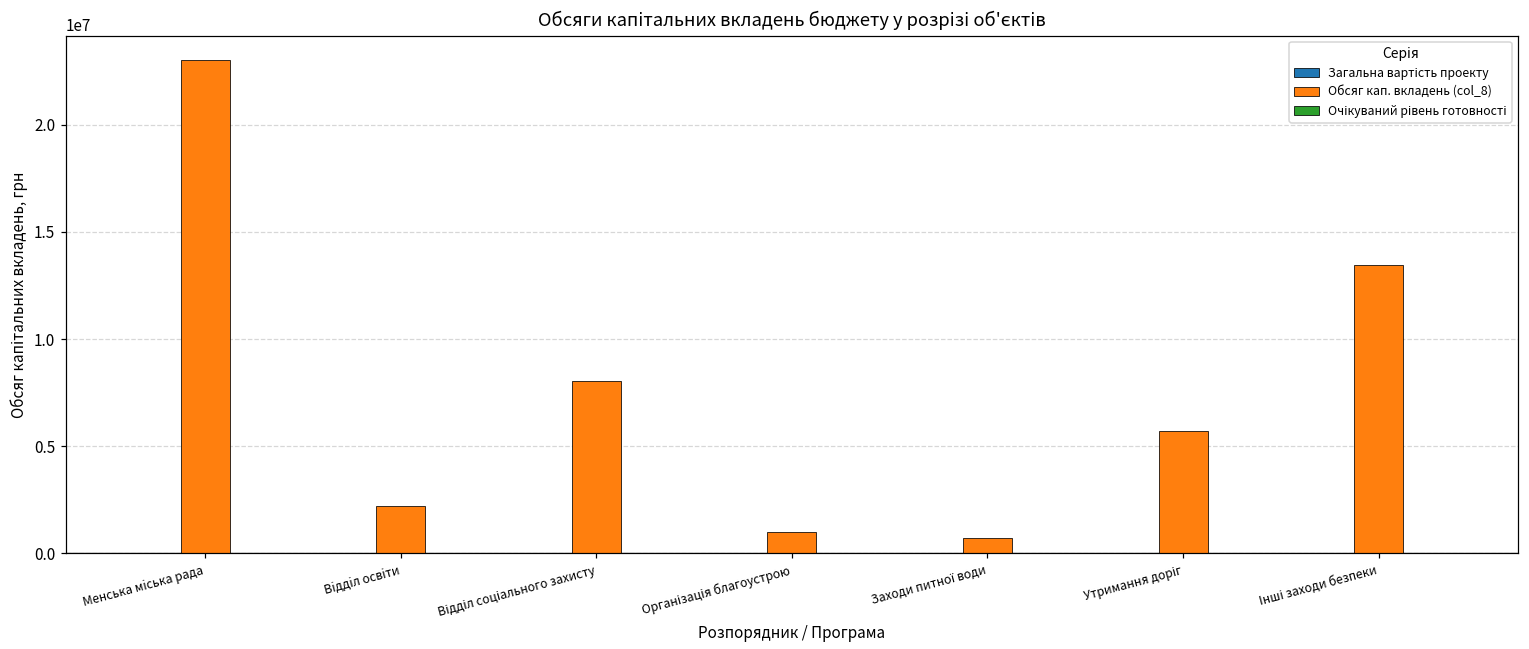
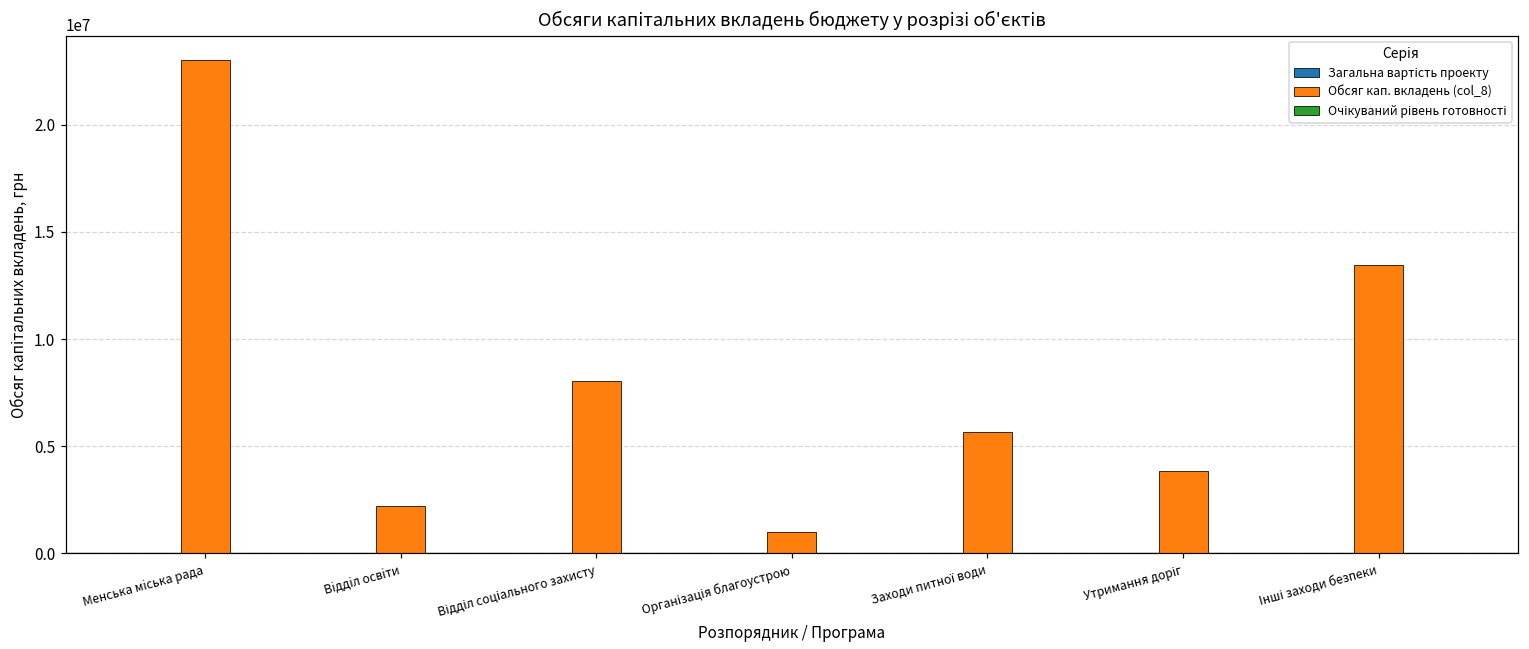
  {
    "Загальна вартість проекту": {
      "Менська мiська рада": 0,
      "Вiддiл освiти": 0,
      "Відділ соціального захисту": 0,
      "Організація благоустрою": 0,
      "Заходи питної води": 0,
      "Утримання доріг": 0,
      "Інші заходи безпеки": 0
    },
    "Обсяг кап. вкладень (col_8)": {
      "Менська мiська рада": 23000000,
      "Вiддiл освiти": 2200000,
      "Відділ соціального захисту": 8000000,
      "Організація благоустрою": 1000000,
-     "Заходи питної води": 700000,
-     "Утримання доріг": 5700000,
+     "Заходи питної води": 5700000,
+     "Утримання доріг": 3900000,
      "Інші заходи безпеки": 13500000
    },
    "Очікуваний рівень готовності": {
      "Менська мiська рада": 0,
      "Вiддiл освiти": 0,
      "Відділ соціального захисту": 0,
      "Організація благоустрою": 0,
      "Заходи питної води": 0,
      "Інші заходи безпеки": 0
    }
  }
